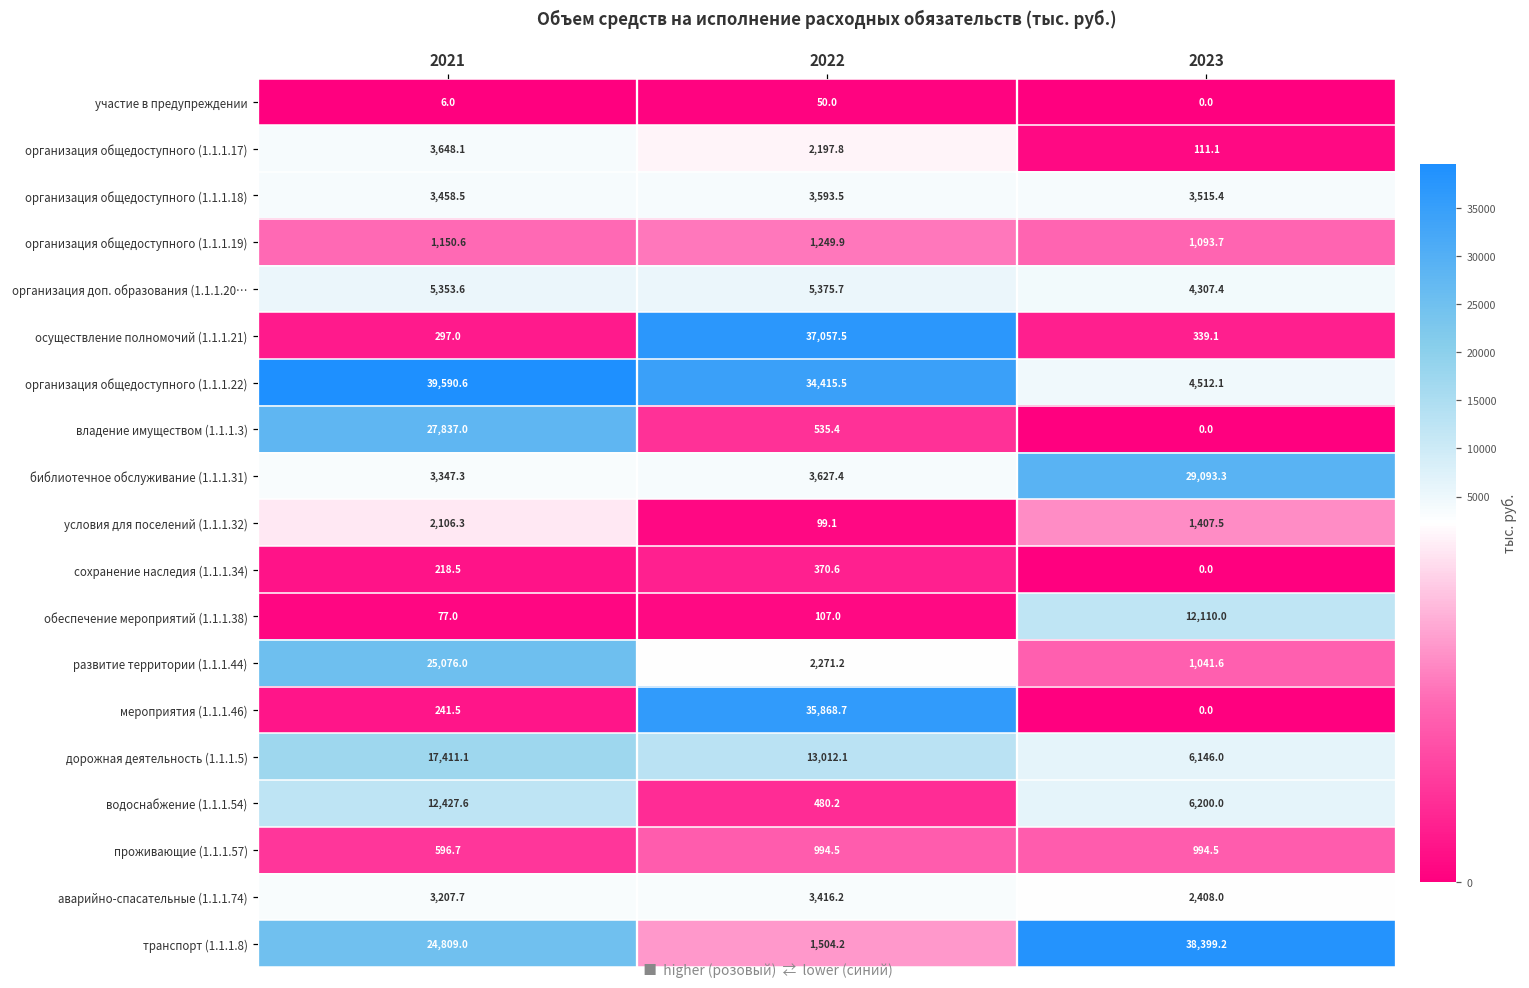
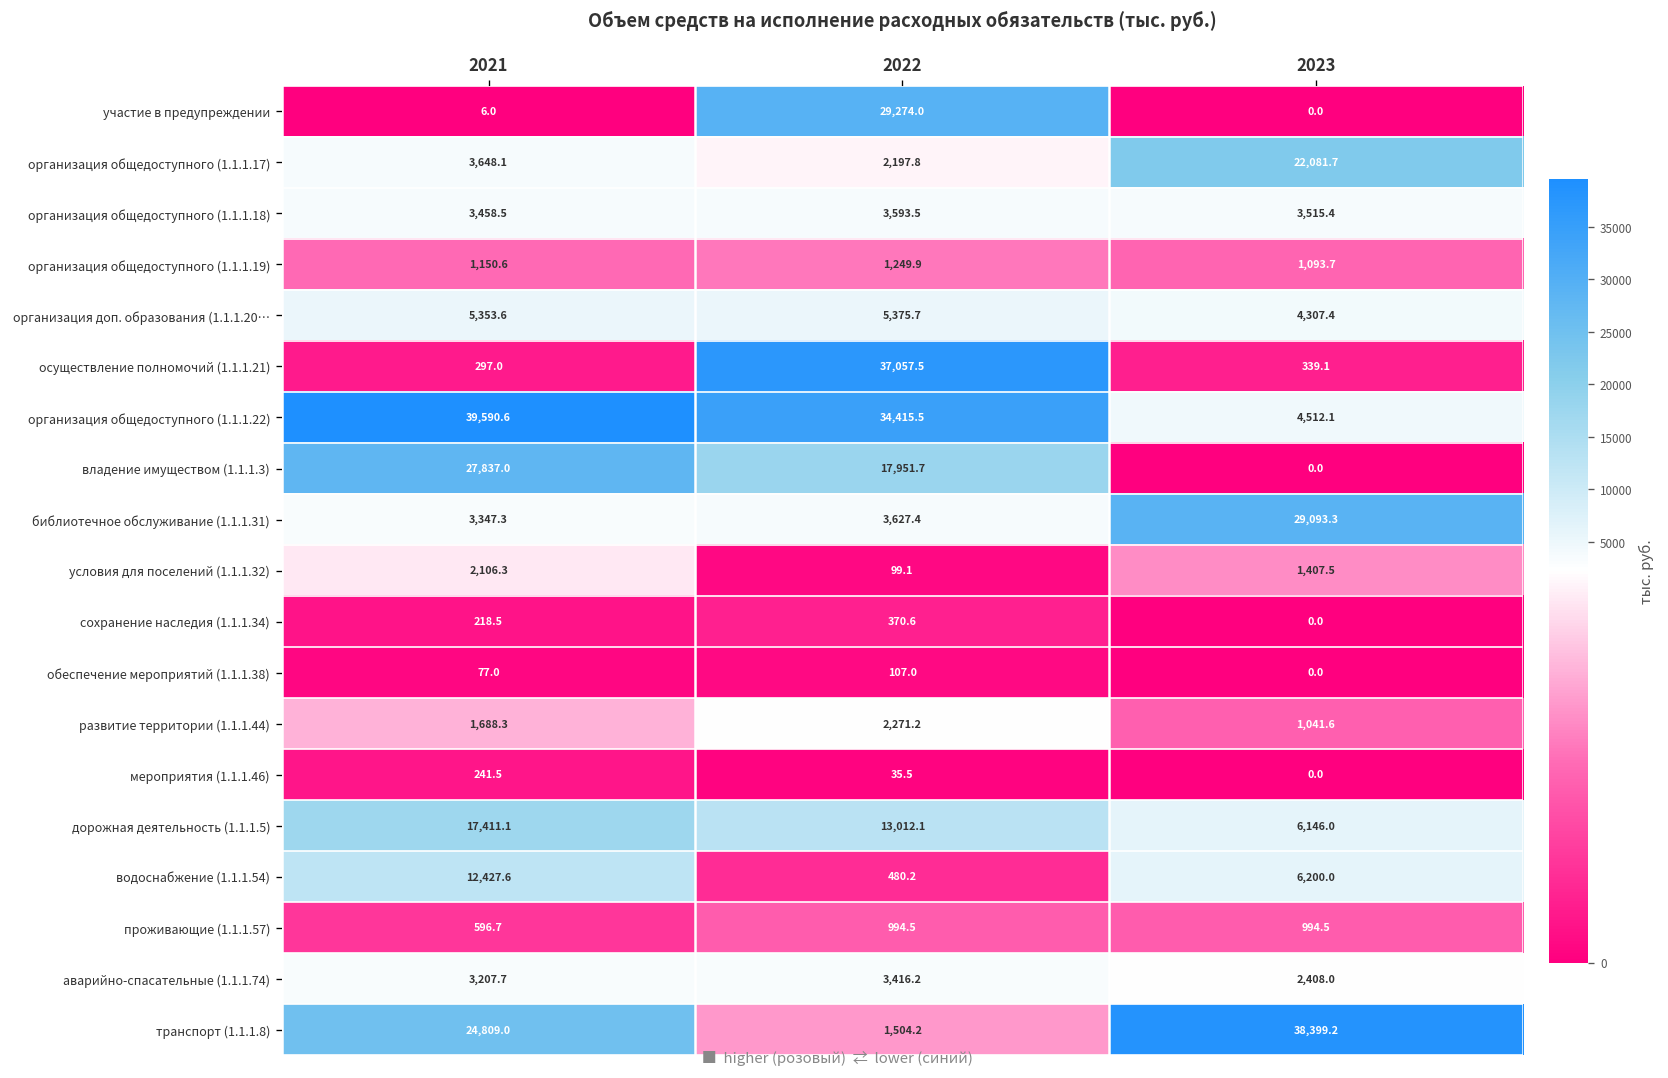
  {
    "участие в предупреждении": {
      "2021": "6.0",
-     "2022": "50.0",
+     "2022": "29,274.0",
      "2023": "0.0"
    },
    "организация общедоступного (1.1.1.17)": {
      "2021": "3,648.1",
      "2022": "2,197.8",
-     "2023": "111.1"
+     "2023": "22,081.7"
    },
    "организация общедоступного (1.1.1.18)": {
      "2021": "3,458.5",
      "2022": "3,593.5",
      "2023": "3,515.4"
    },
    "организация общедоступного (1.1.1.19)": {
      "2021": "1,150.6",
      "2022": "1,249.9",
      "2023": "1,093.7"
    },
    "организация доп. образования (1.1.1.20…": {
      "2021": "5,353.6",
      "2022": "5,375.7",
      "2023": "4,307.4"
    },
    "осуществление полномочий (1.1.1.21)": {
      "2021": "297.0",
      "2022": "37,057.5",
      "2023": "339.1"
    },
    "организация общедоступного (1.1.1.22)": {
      "2021": "39,590.6",
      "2022": "34,415.5",
      "2023": "4,512.1"
    },
    "владение имуществом (1.1.1.3)": {
      "2021": "27,837.0",
-     "2022": "535.4",
+     "2022": "17,951.7",
      "2023": "0.0"
    },
    "библиотечное обслуживание (1.1.1.31)": {
      "2021": "3,347.3",
      "2022": "3,627.4",
      "2023": "29,093.3"
    },
    "условия для поселений (1.1.1.32)": {
      "2021": "2,106.3",
      "2022": "99.1",
      "2023": "1,407.5"
    },
    "сохранение наследия (1.1.1.34)": {
      "2021": "218.5",
      "2022": "370.6",
      "2023": "0.0"
    },
    "обеспечение мероприятий (1.1.1.38)": {
      "2021": "77.0",
      "2022": "107.0",
-     "2023": "12,110.0"
+     "2023": "0.0"
    },
    "развитие территории (1.1.1.44)": {
-     "2021": "25,076.0",
+     "2021": "1,688.3",
      "2022": "2,271.2",
      "2023": "1,041.6"
    },
    "мероприятия (1.1.1.46)": {
      "2021": "241.5",
-     "2022": "35,868.7",
+     "2022": "35.5",
      "2023": "0.0"
    },
    "дорожная деятельность (1.1.1.5)": {
      "2021": "17,411.1",
      "2022": "13,012.1",
      "2023": "6,146.0"
    },
    "водоснабжение (1.1.1.54)": {
      "2021": "12,427.6",
      "2022": "480.2",
      "2023": "6,200.0"
    },
    "проживающие (1.1.1.57)": {
      "2021": "596.7",
      "2022": "994.5",
      "2023": "994.5"
    },
    "аварийно-спасательные (1.1.1.74)": {
      "2021": "3,207.7",
      "2022": "3,416.2",
      "2023": "2,408.0"
    },
    "транспорт (1.1.1.8)": {
      "2021": "24,809.0",
      "2022": "1,504.2",
      "2023": "38,399.2"
    }
  }
